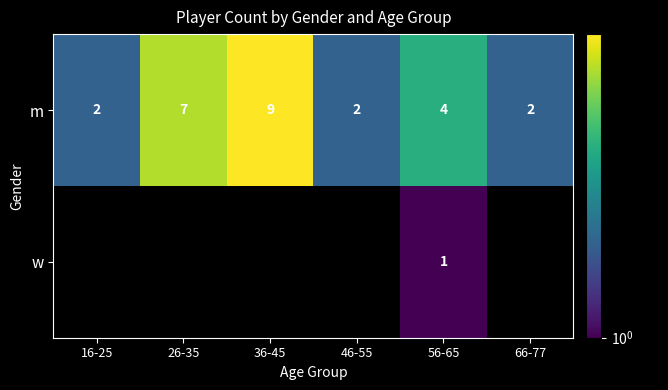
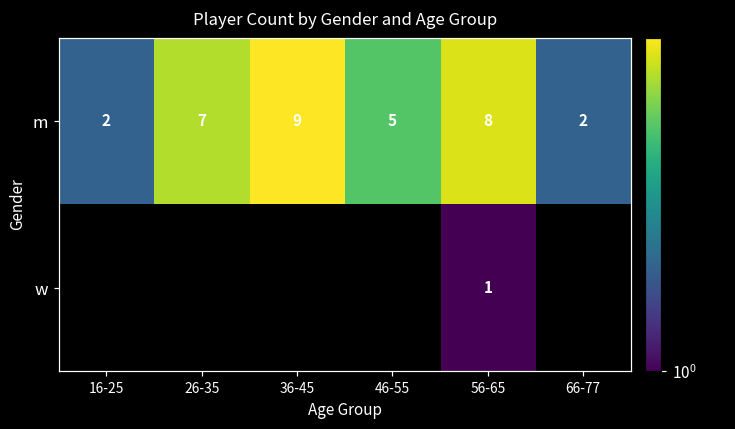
  {
    "m": {
      "16-25": 2,
      "26-35": 7,
      "36-45": 9,
-     "46-55": 2,
-     "56-65": 4,
+     "46-55": 5,
+     "56-65": 8,
      "66-77": 2
    },
    "w": {
      "56-65": 1
    }
  }
